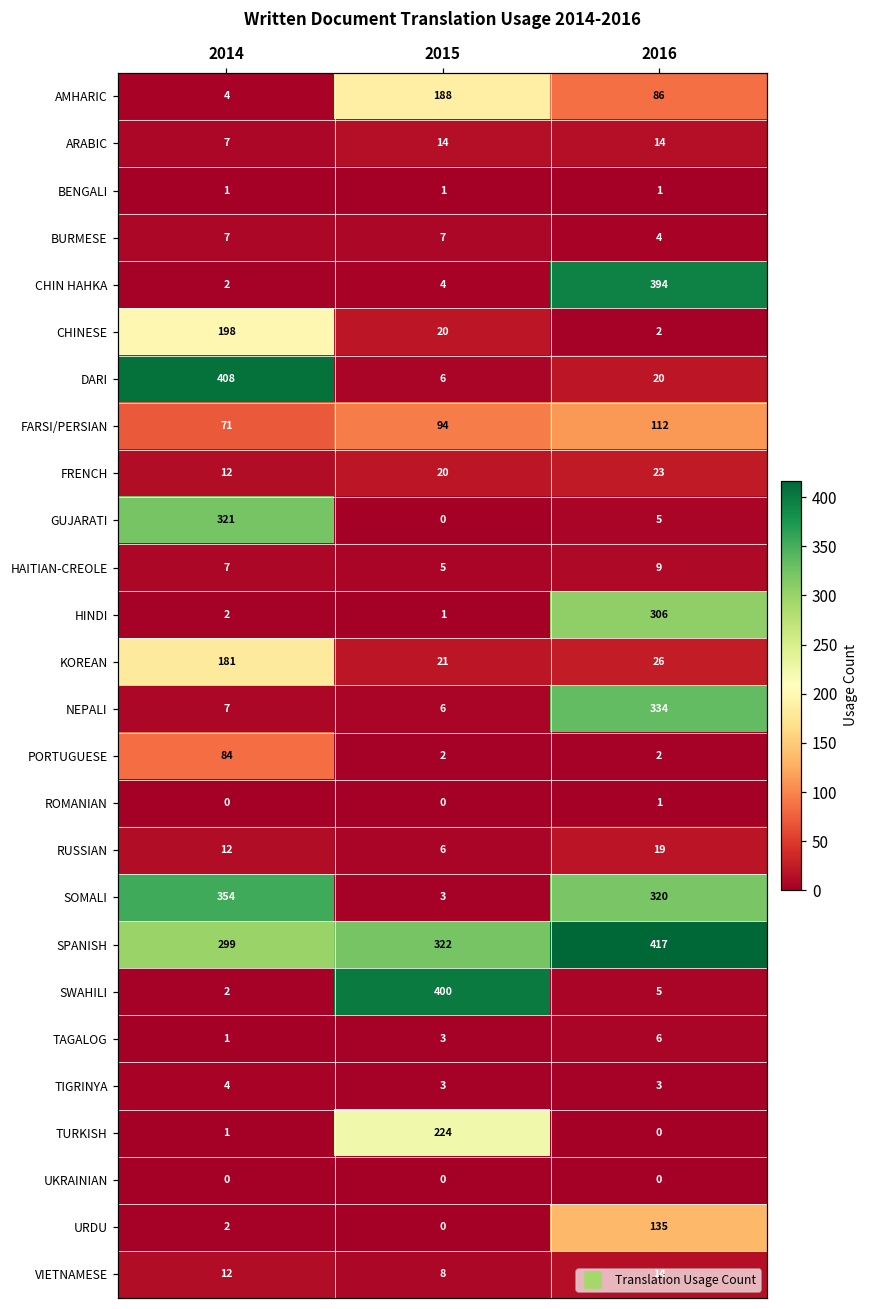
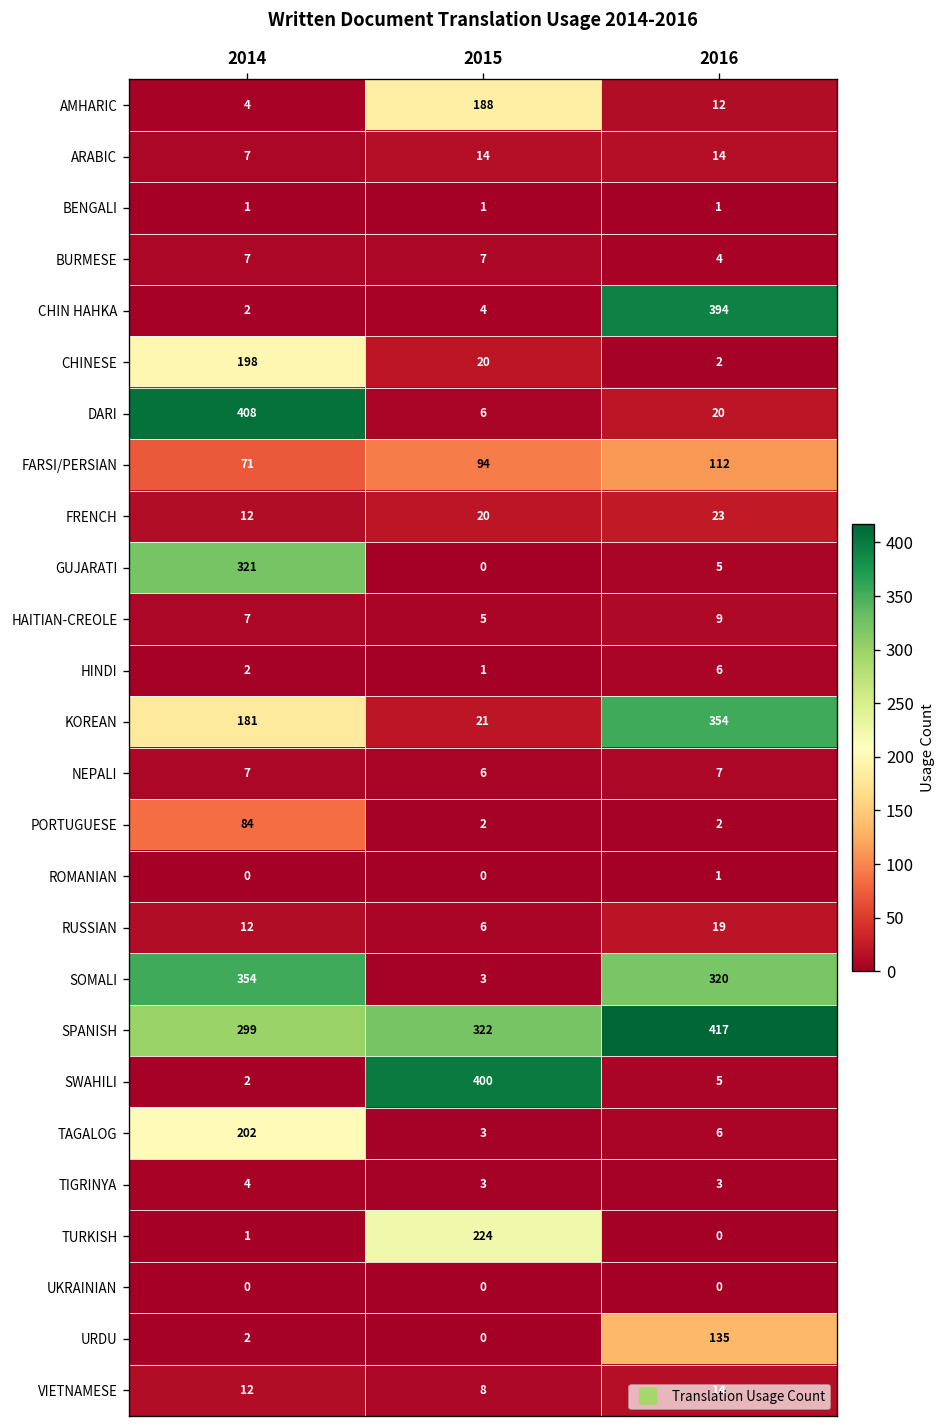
  {
    "AMHARIC": {
      "2014": 4,
      "2015": 188,
-     "2016": 86
+     "2016": 12
    },
    "ARABIC": {
      "2014": 7,
      "2015": 14,
      "2016": 14
    },
    "BENGALI": {
      "2014": 1,
      "2015": 1,
      "2016": 1
    },
    "BURMESE": {
      "2014": 7,
      "2015": 7,
      "2016": 4
    },
    "CHIN HAHKA": {
      "2014": 2,
      "2015": 4,
      "2016": 394
    },
    "CHINESE": {
      "2014": 198,
      "2015": 20,
      "2016": 2
    },
    "DARI": {
      "2014": 408,
      "2015": 6,
      "2016": 20
    },
    "FARSI/PERSIAN": {
      "2014": 71,
      "2015": 94,
      "2016": 112
    },
    "FRENCH": {
      "2014": 12,
      "2015": 20,
      "2016": 23
    },
    "GUJARATI": {
      "2014": 321,
      "2015": 0,
      "2016": 5
    },
    "HAITIAN-CREOLE": {
      "2014": 7,
      "2015": 5,
      "2016": 9
    },
    "HINDI": {
      "2014": 2,
      "2015": 1,
-     "2016": 306
+     "2016": 6
    },
    "KOREAN": {
      "2014": 181,
      "2015": 21,
-     "2016": 26
+     "2016": 354
    },
    "NEPALI": {
      "2014": 7,
      "2015": 6,
-     "2016": 334
+     "2016": 7
    },
    "PORTUGUESE": {
      "2014": 84,
      "2015": 2,
      "2016": 2
    },
    "ROMANIAN": {
      "2014": 0,
      "2015": 0,
      "2016": 1
    },
    "RUSSIAN": {
      "2014": 12,
      "2015": 6,
      "2016": 19
    },
    "SOMALI": {
      "2014": 354,
      "2015": 3,
      "2016": 320
    },
    "SPANISH": {
      "2014": 299,
      "2015": 322,
      "2016": 417
    },
    "SWAHILI": {
      "2014": 2,
      "2015": 400,
      "2016": 5
    },
    "TAGALOG": {
-     "2014": 1,
+     "2014": 202,
      "2015": 3,
      "2016": 6
    },
    "TIGRINYA": {
      "2014": 4,
      "2015": 3,
      "2016": 3
    },
    "TURKISH": {
      "2014": 1,
      "2015": 224,
      "2016": 0
    },
    "UKRAINIAN": {
      "2014": 0,
      "2015": 0,
      "2016": 0
    },
    "URDU": {
      "2014": 2,
      "2015": 0,
      "2016": 135
    },
    "VIETNAMESE": {
      "2014": 12,
      "2015": 8
    }
  }
